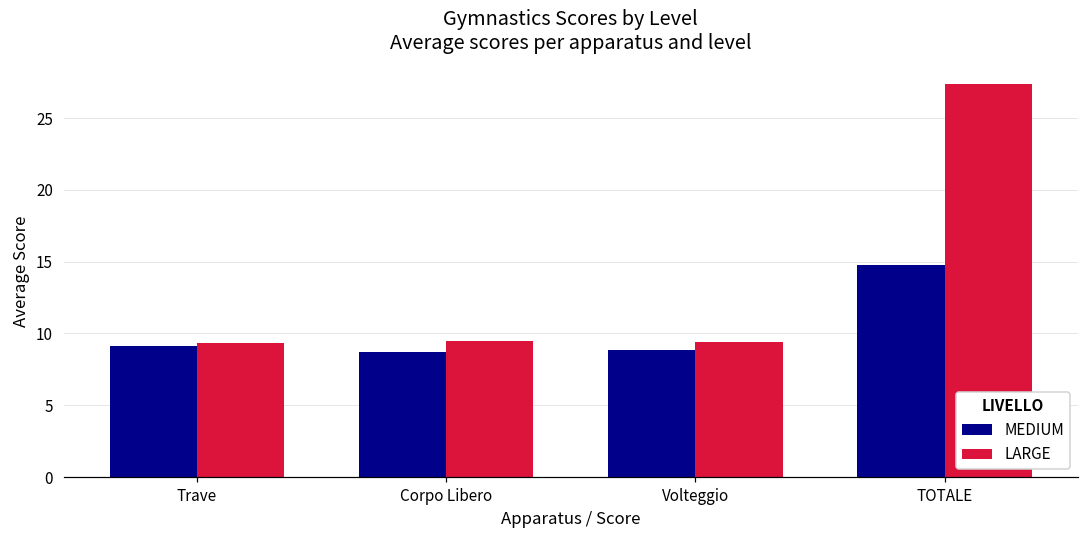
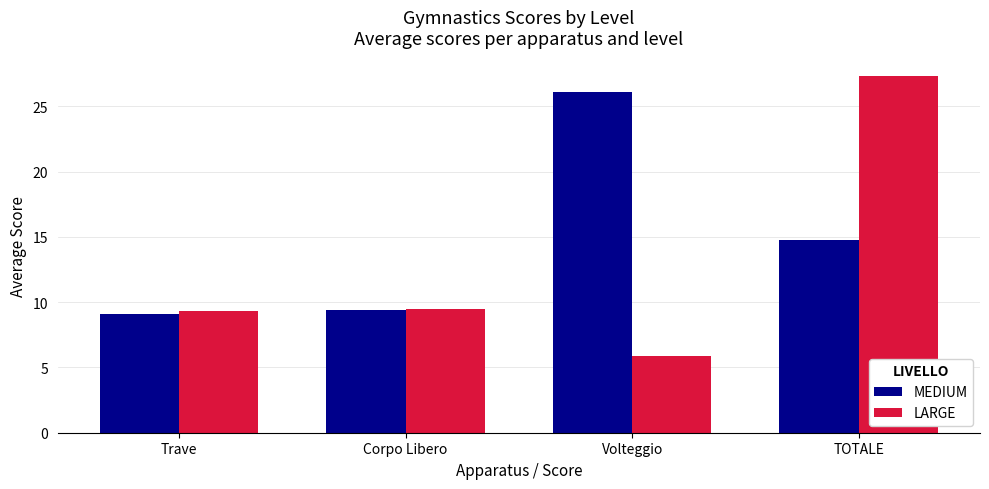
  {
    "MEDIUM": {
      "Trave": 9.1,
-     "Corpo Libero": 8.7,
-     "Volteggio": 8.8,
+     "Corpo Libero": 9.4,
+     "Volteggio": 26.1,
      "TOTALE": 14.8
    },
    "LARGE": {
      "Trave": 9.3,
      "Corpo Libero": 9.5,
-     "Volteggio": 9.4,
+     "Volteggio": 5.9,
      "TOTALE": 27.4
    }
  }
